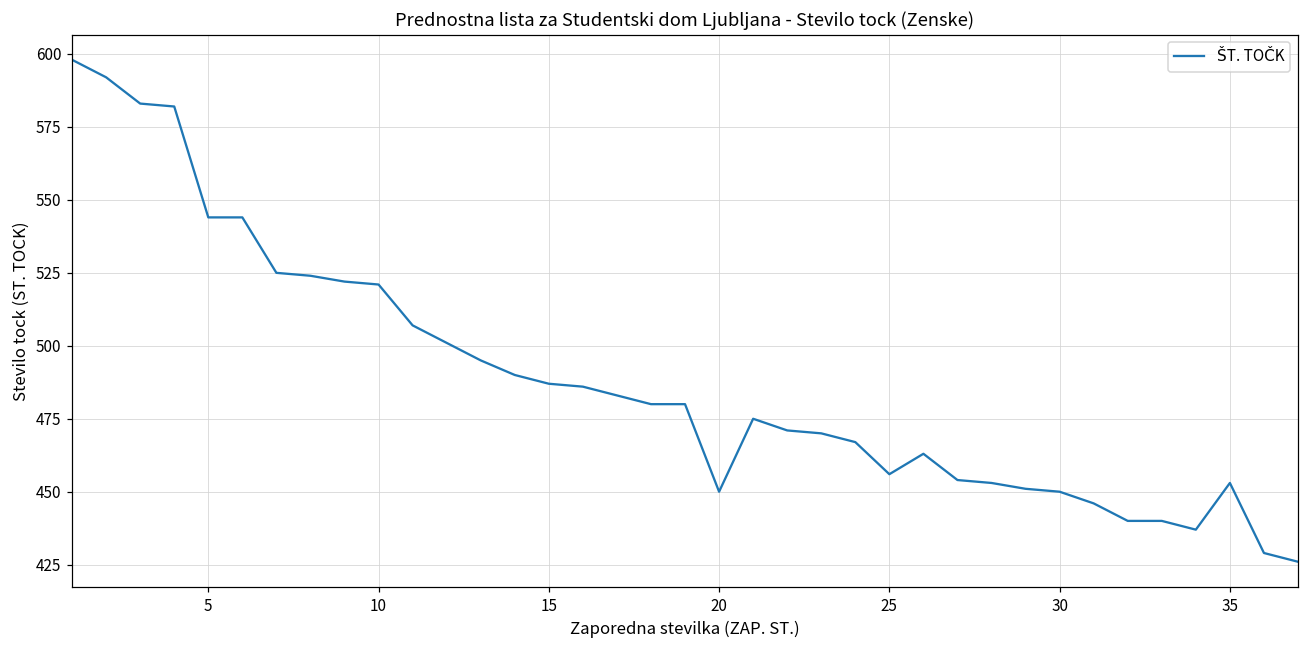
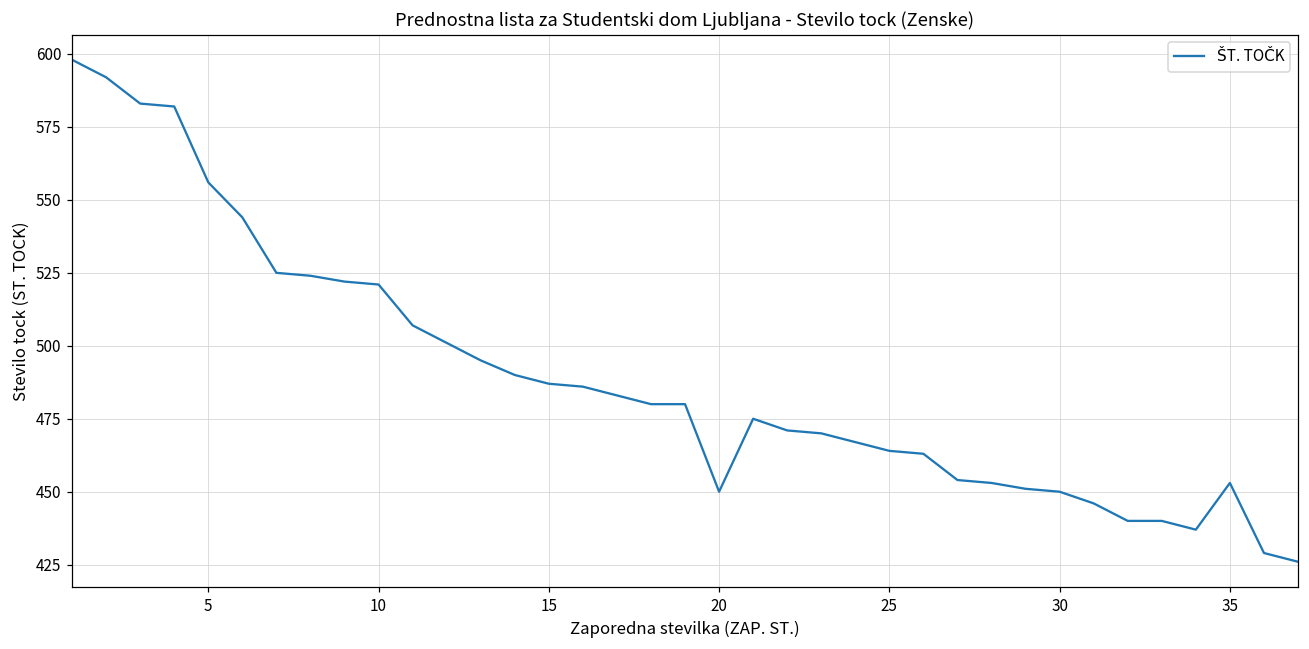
  {
-   "5": 544,
+   "5": 556,
    "10": 521,
    "15": 487,
    "20": 450,
-   "25": 456,
+   "25": 464,
    "30": 450,
    "35": 453
  }
